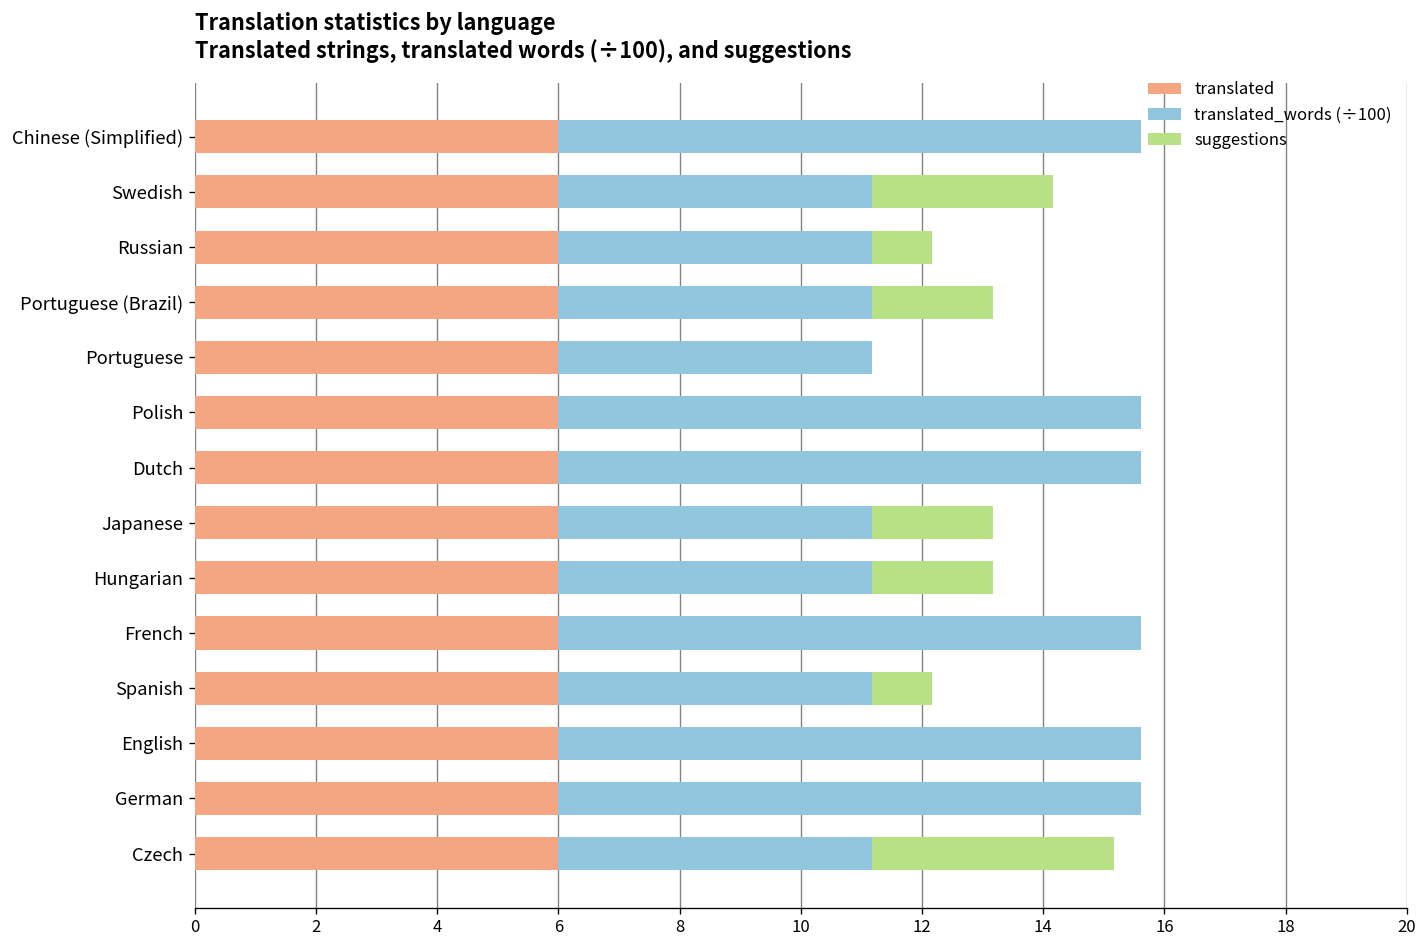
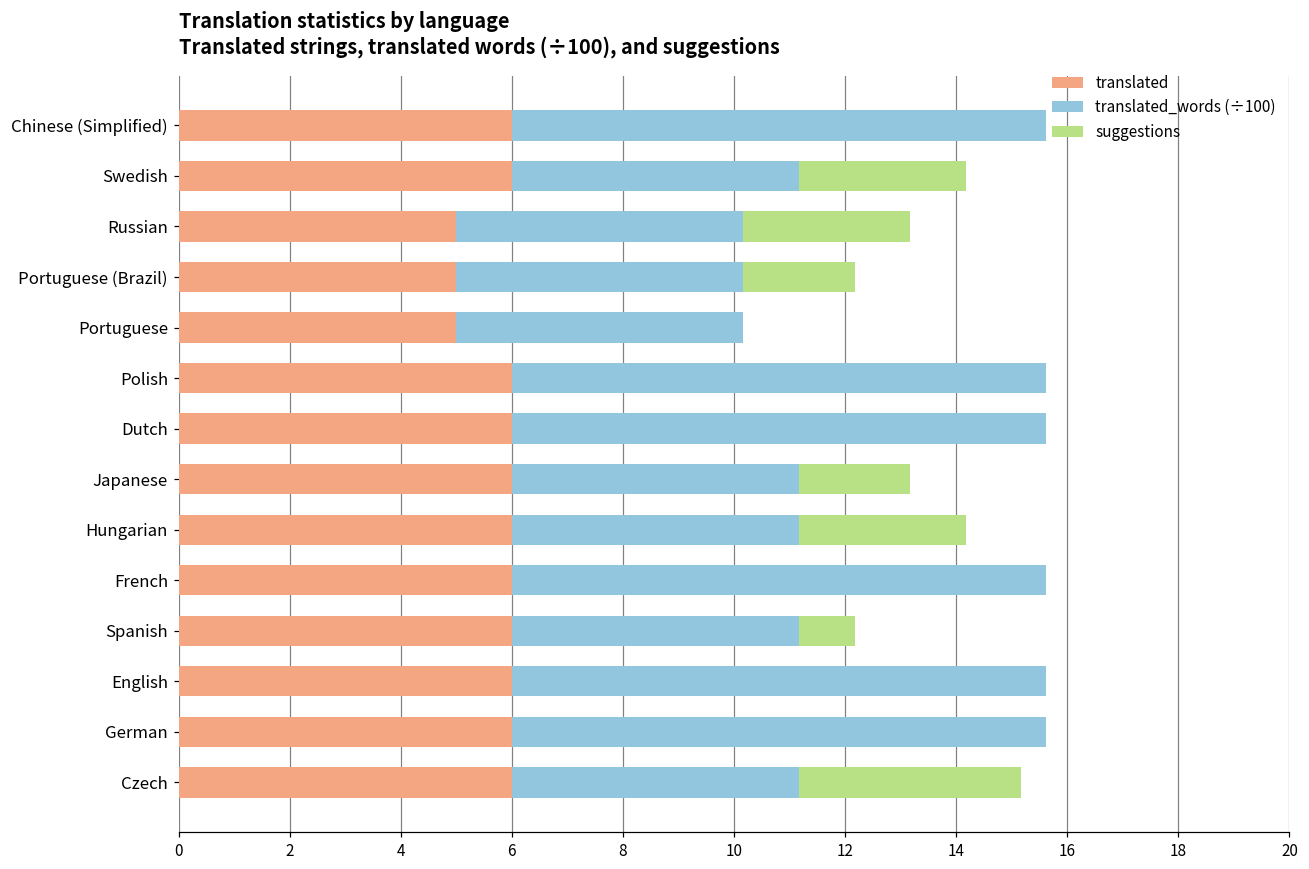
  {
    "translated": {
      "Chinese (Simplified)": 6,
      "Swedish": 6,
-     "Russian": 6,
-     "Portuguese (Brazil)": 6,
-     "Portuguese": 6,
+     "Russian": 5,
+     "Portuguese (Brazil)": 5,
+     "Portuguese": 5,
      "Polish": 6,
      "Dutch": 6,
      "Japanese": 6,
      "Hungarian": 6,
      "French": 6,
      "Spanish": 6,
      "English": 6,
      "German": 6,
      "Czech": 6
    },
    "translated_words (÷100)": {
      "Chinese (Simplified)": 9.6,
      "Swedish": 5.2,
      "Russian": 5.2,
      "Portuguese (Brazil)": 5.2,
      "Portuguese": 5.2,
      "Polish": 9.6,
      "Dutch": 9.6,
      "Japanese": 5.2,
      "Hungarian": 5.2,
      "French": 9.6,
      "Spanish": 5.2,
      "English": 9.6,
      "German": 9.6,
      "Czech": 5.2
    },
    "suggestions": {
      "Chinese (Simplified)": 0,
      "Swedish": 3,
-     "Russian": 1,
+     "Russian": 3,
      "Portuguese (Brazil)": 2,
      "Portuguese": 0,
      "Polish": 0,
      "Dutch": 0,
      "Japanese": 2,
-     "Hungarian": 2,
+     "Hungarian": 3,
      "French": 0,
      "Spanish": 1,
      "English": 0,
      "German": 0,
      "Czech": 4
    }
  }
